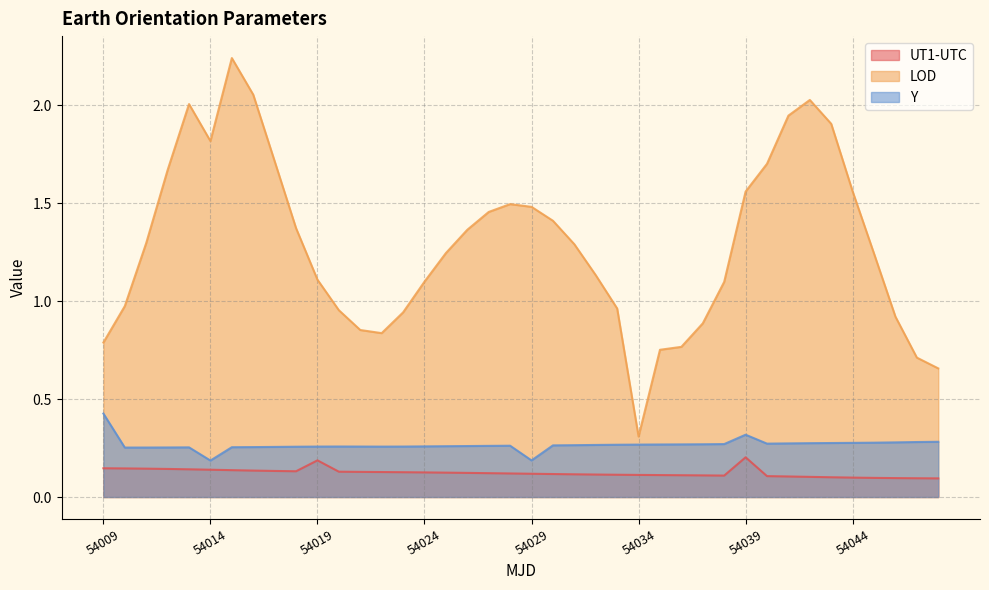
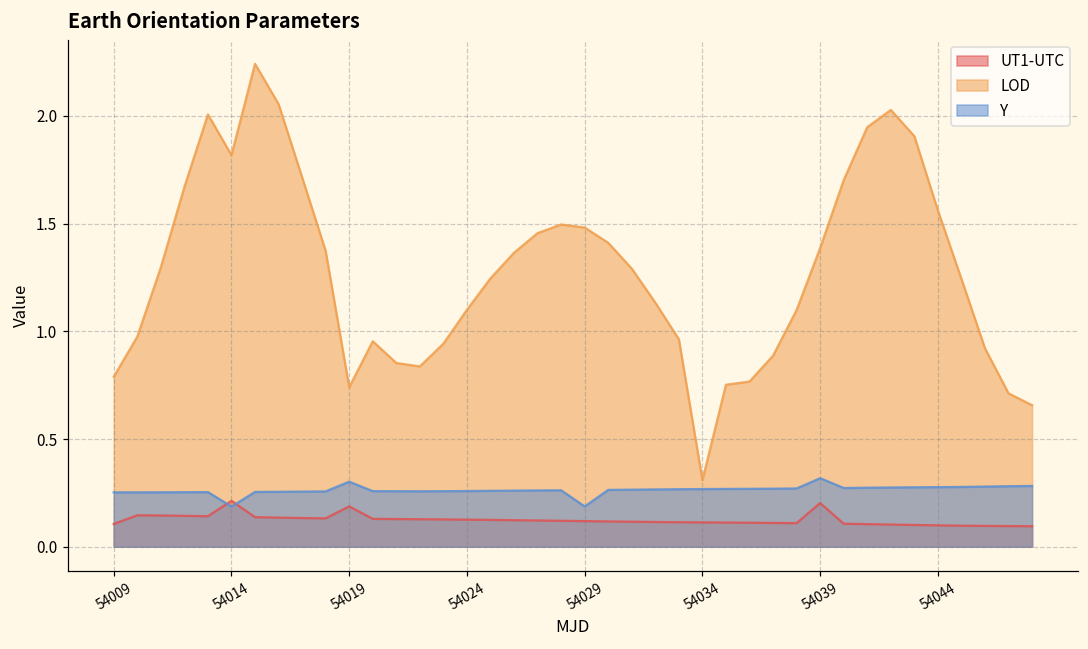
  {
    "UT1-UTC": {
-     "54009": 0.15,
-     "54014": 0.14,
+     "54009": 0.11,
+     "54014": 0.21,
      "54019": 0.19,
      "54024": 0.13,
      "54029": 0.12,
      "54034": 0.11,
      "54039": 0.20,
      "54044": 0.10
    },
    "LOD": {
      "54009": 0.79,
      "54014": 1.82,
-     "54019": 1.11,
+     "54019": 0.74,
      "54024": 1.10,
      "54029": 1.48,
      "54034": 0.31,
-     "54039": 1.56,
+     "54039": 1.39,
      "54044": 1.56
    },
    "Y": {
-     "54009": 0.43,
+     "54009": 0.25,
      "54014": 0.19,
-     "54019": 0.26,
+     "54019": 0.30,
      "54024": 0.26,
      "54029": 0.19,
      "54034": 0.27,
      "54039": 0.32,
      "54044": 0.28
    }
  }
